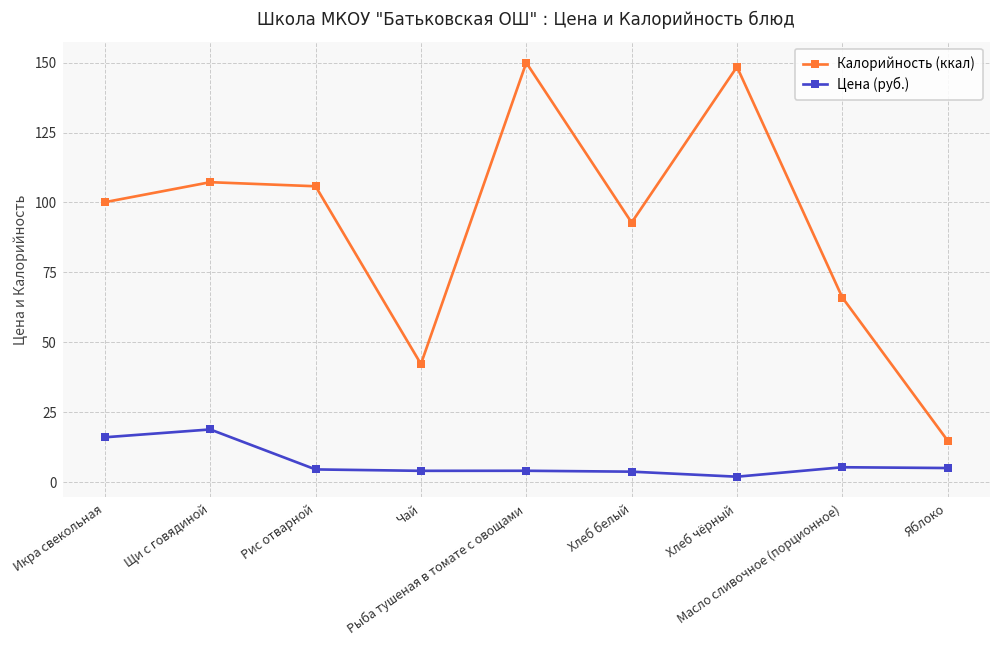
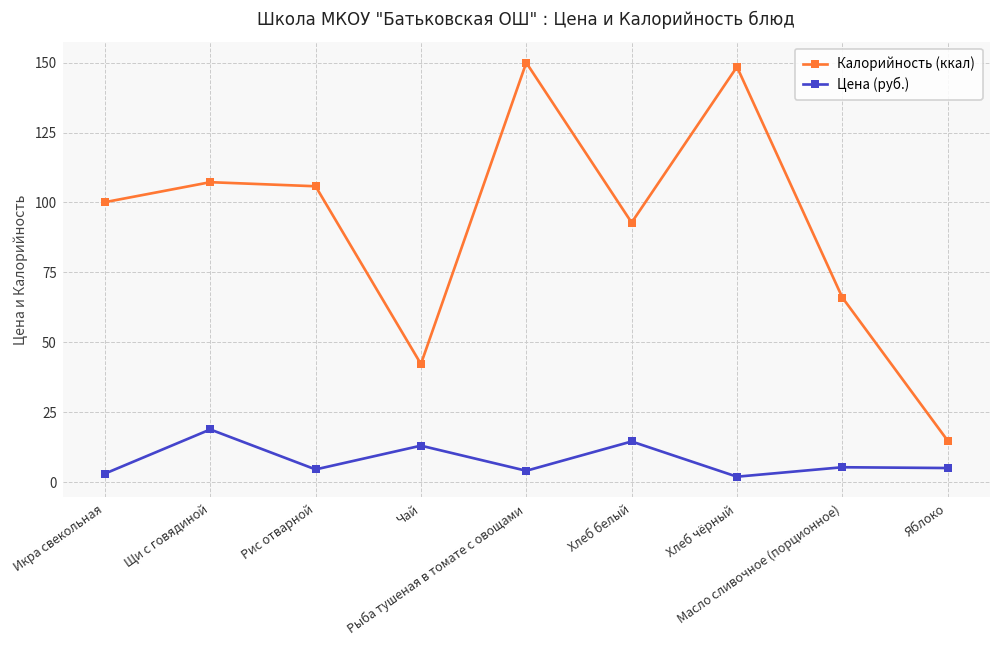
  {
    "Калорийность (ккал)": {
      "Икра свекольная": 100,
      "Щи с говядиной": 107,
      "Рис отварной": 106,
      "Чай": 42,
      "Рыба тушеная в томате с овощами": 150,
      "Хлеб белый": 93,
      "Хлеб чёрный": 149,
      "Масло сливочное (порционное)": 66,
      "Яблоко": 15
    },
    "Цена (руб.)": {
-     "Икра свекольная": 16,
+     "Икра свекольная": 3,
      "Щи с говядиной": 19,
      "Рис отварной": 5,
-     "Чай": 4,
+     "Чай": 13,
      "Рыба тушеная в томате с овощами": 4,
-     "Хлеб белый": 4,
+     "Хлеб белый": 15,
      "Хлеб чёрный": 2,
      "Масло сливочное (порционное)": 5,
      "Яблоко": 5
    }
  }
